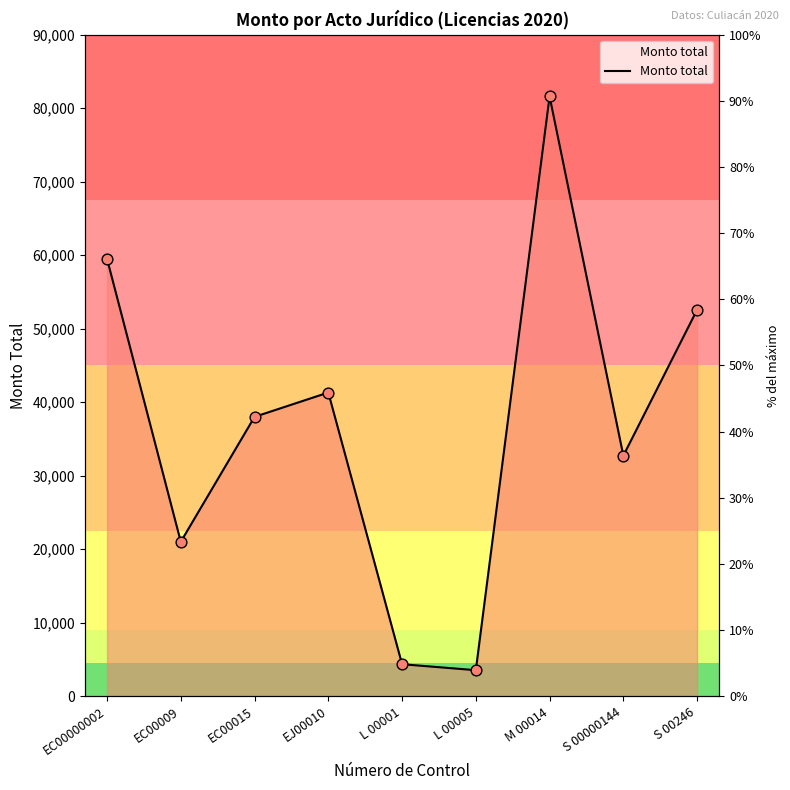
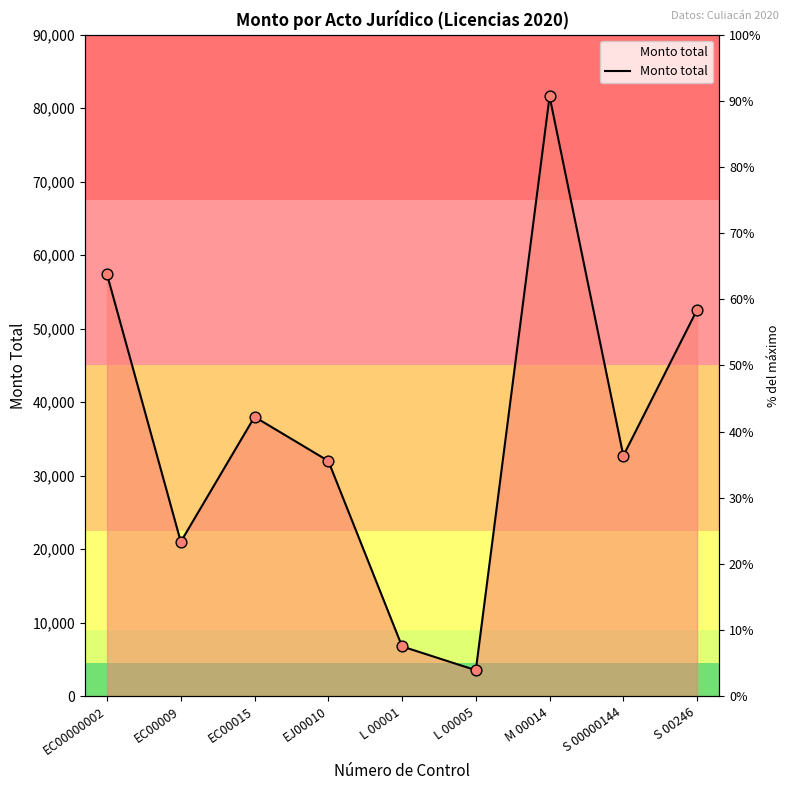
  {
-   "EC00000002": "60,000",
+   "EC00000002": "57,000",
    "EC00009": "21,000",
    "EC00015": "38,000",
-   "EJ00010": "41,000",
-   "L 00001": "4,000",
+   "EJ00010": "32,000",
+   "L 00001": "7,000",
    "L 00005": "4,000",
    "M 00014": "82,000",
    "S 00000144": "33,000",
    "S 00246": "53,000"
  }
